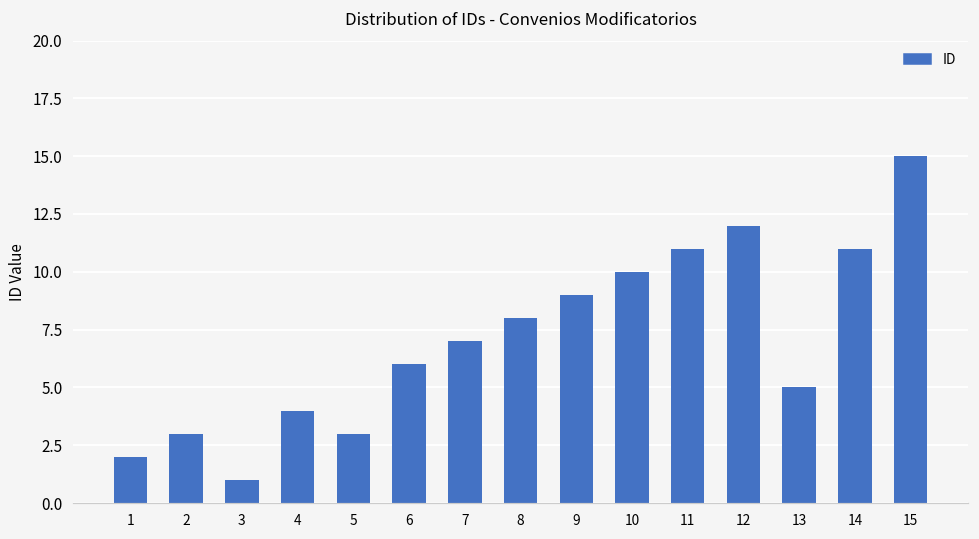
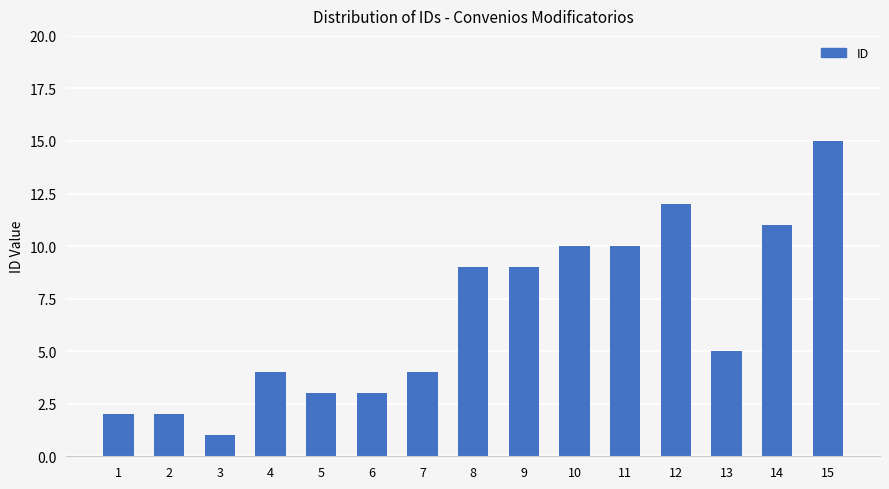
  {
    "1": 2,
-   "2": 3,
+   "2": 2,
    "3": 1,
    "4": 4,
    "5": 3,
-   "6": 6,
-   "7": 7,
-   "8": 8,
+   "6": 3,
+   "7": 4,
+   "8": 9,
    "9": 9,
    "10": 10,
-   "11": 11,
+   "11": 10,
    "12": 12,
    "13": 5,
    "14": 11,
    "15": 15
  }
